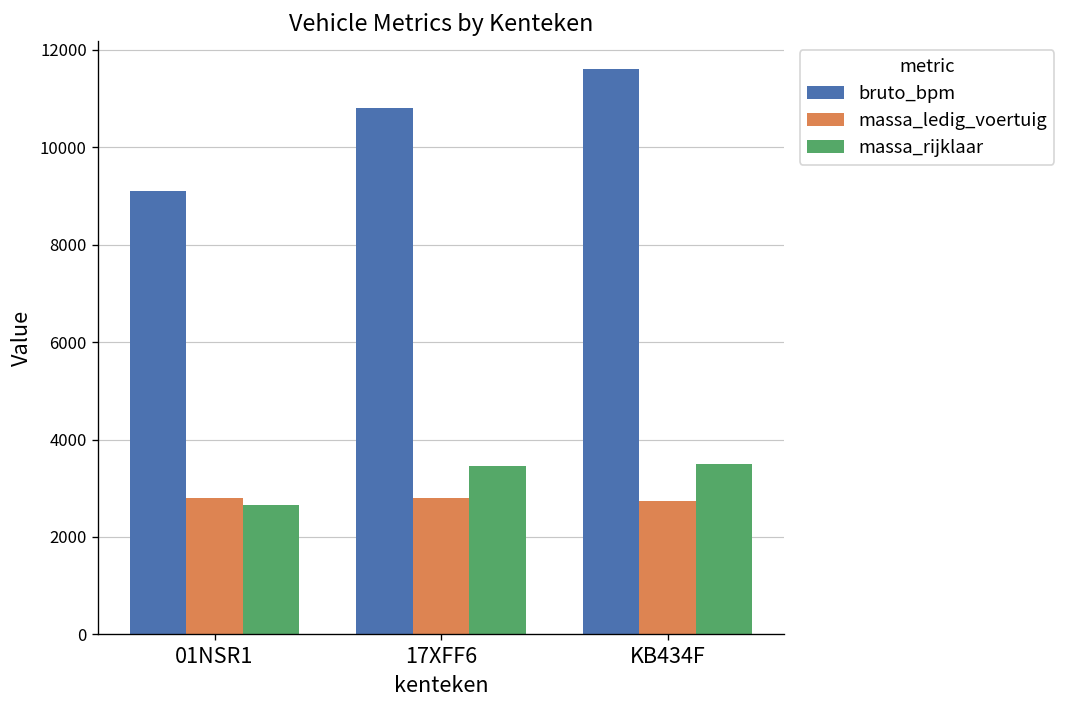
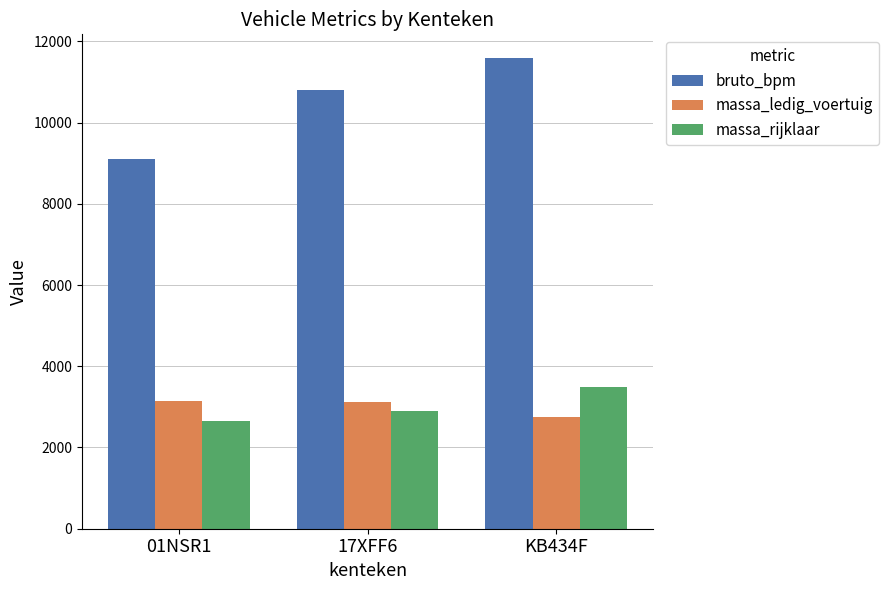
  {
    "bruto_bpm": {
      "01NSR1": 9100,
      "17XFF6": 10800,
      "KB434F": 11600
    },
    "massa_ledig_voertuig": {
-     "01NSR1": 2800,
-     "17XFF6": 2800,
+     "01NSR1": 3100,
+     "17XFF6": 3100,
      "KB434F": 2700
    },
    "massa_rijklaar": {
      "01NSR1": 2600,
-     "17XFF6": 3500,
+     "17XFF6": 2900,
      "KB434F": 3500
    }
  }
